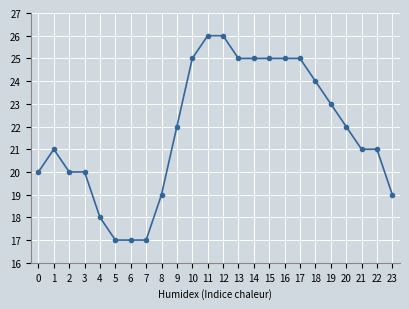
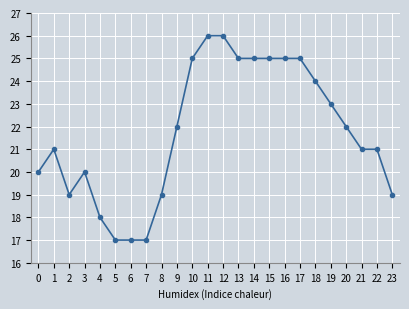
  {
    "0": 20,
    "1": 21,
-   "2": 20,
+   "2": 19,
    "3": 20,
    "4": 18,
    "5": 17,
    "6": 17,
    "7": 17,
    "8": 19,
    "9": 22,
    "10": 25,
    "11": 26,
    "12": 26,
    "13": 25,
    "14": 25,
    "15": 25,
    "16": 25,
    "17": 25,
    "18": 24,
    "19": 23,
    "20": 22,
    "21": 21,
    "22": 21,
    "23": 19
  }
